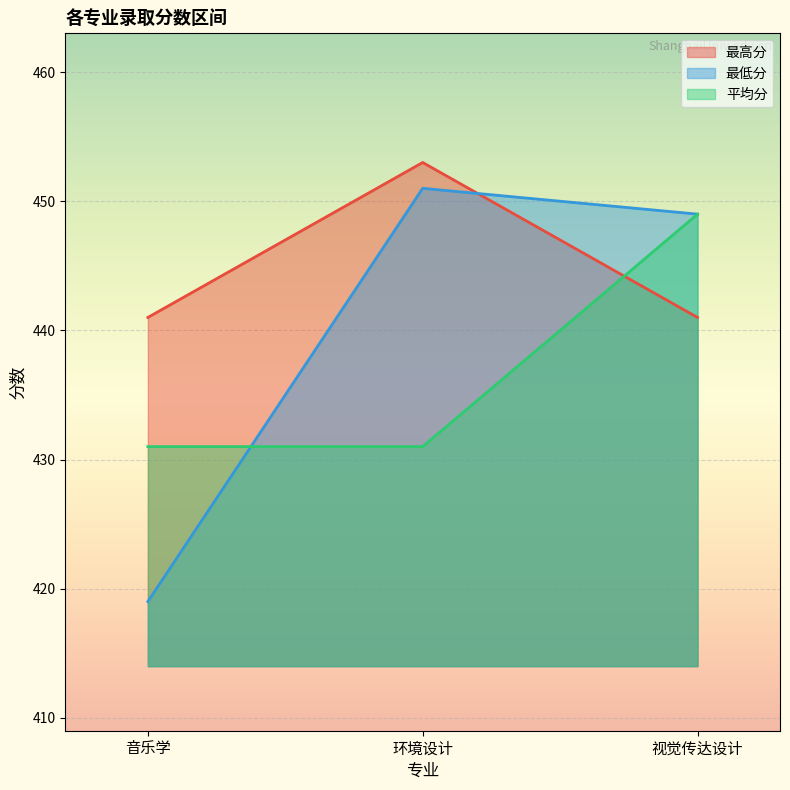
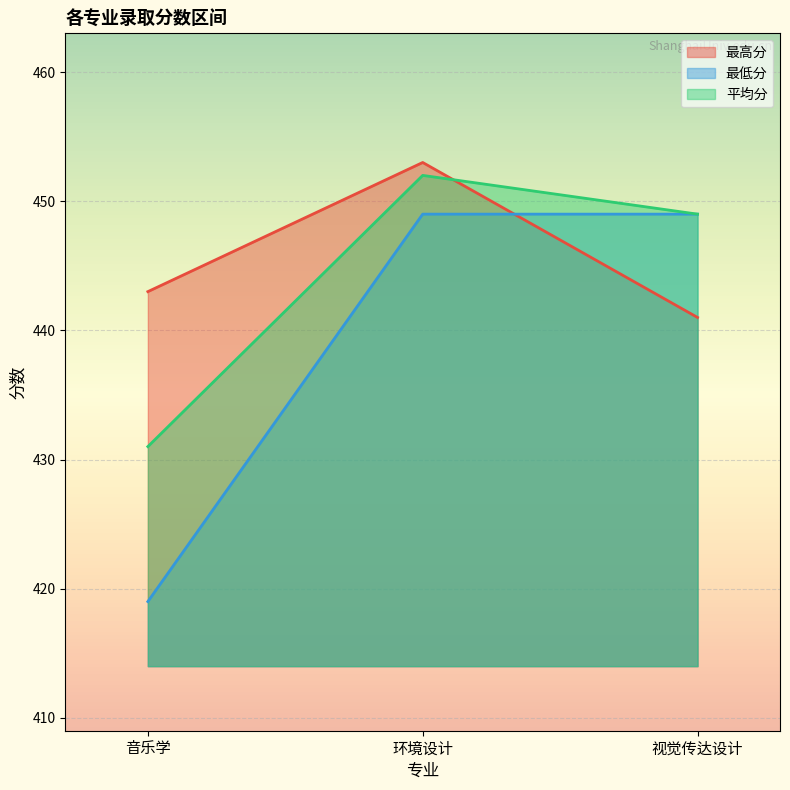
  {
    "最高分": {
-     "音乐学": 441,
+     "音乐学": 443,
      "环境设计": 453,
      "视觉传达设计": 441
    },
    "最低分": {
      "音乐学": 419,
-     "环境设计": 451
+     "环境设计": 449
    },
    "平均分": {
      "音乐学": 431,
-     "环境设计": 431
+     "环境设计": 452
    }
  }
